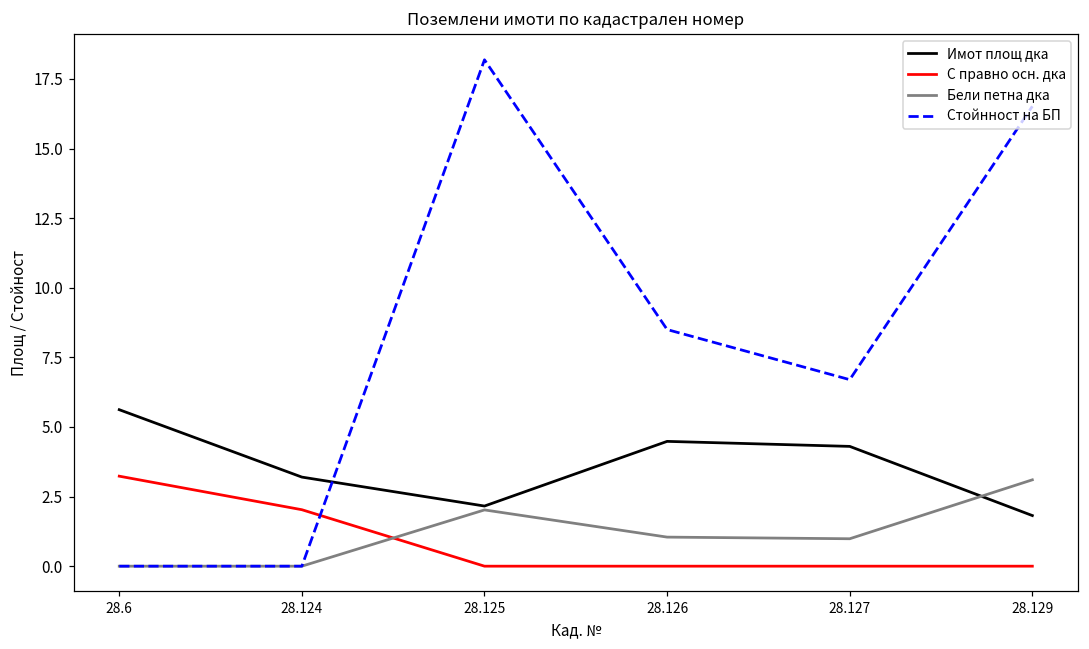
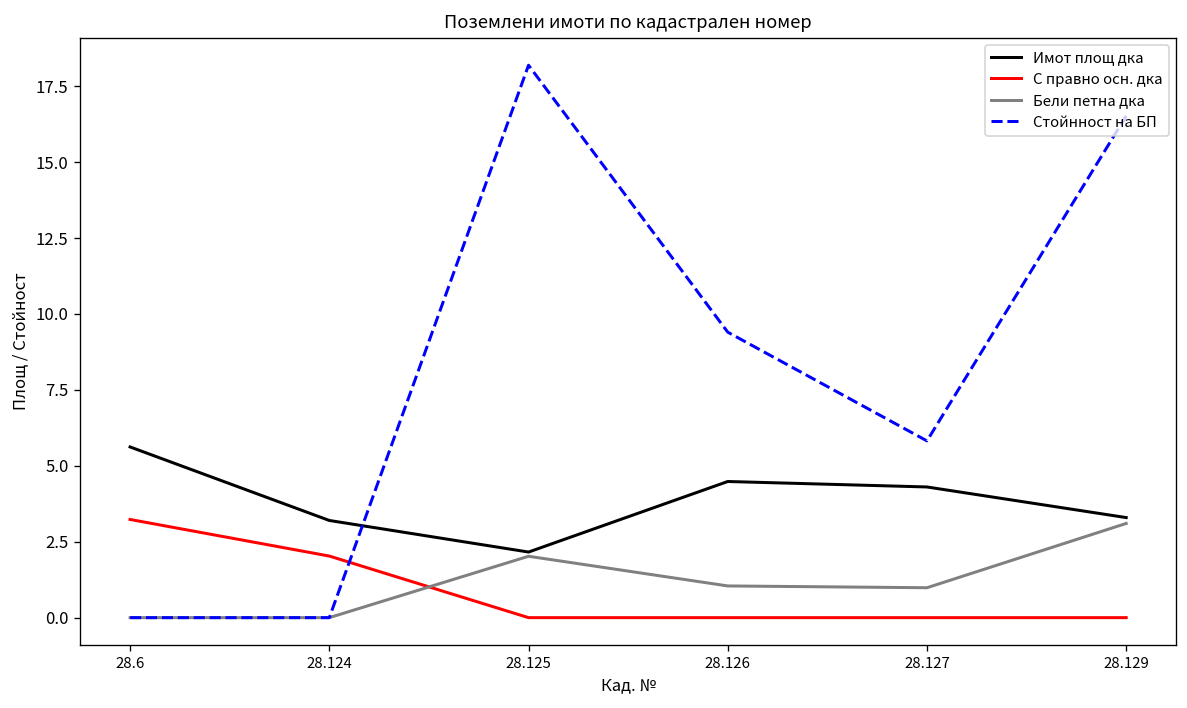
  {
    "Имот площ дка": {
      "28.6": 5.6,
      "28.124": 3.2,
      "28.125": 2.2,
      "28.126": 4.5,
      "28.127": 4.3,
-     "28.129": 1.8
+     "28.129": 3.3
    },
    "С правно осн. дка": {
      "28.6": 3.2,
      "28.124": 2.0,
      "28.125": 0.0,
      "28.126": 0.0,
      "28.127": 0.0,
      "28.129": 0.0
    },
    "Бели петна дка": {
      "28.125": 2.0,
      "28.126": 1.0,
      "28.127": 1.0,
      "28.129": 3.1
    },
    "Стойнност на БП": {
      "28.125": 18.2,
-     "28.126": 8.5,
-     "28.127": 6.7
+     "28.126": 9.4,
+     "28.127": 5.8
    }
  }
